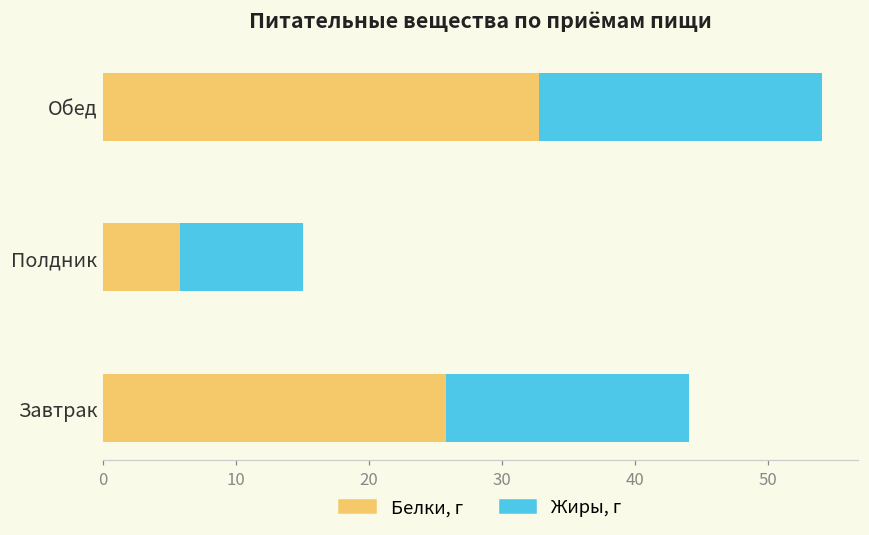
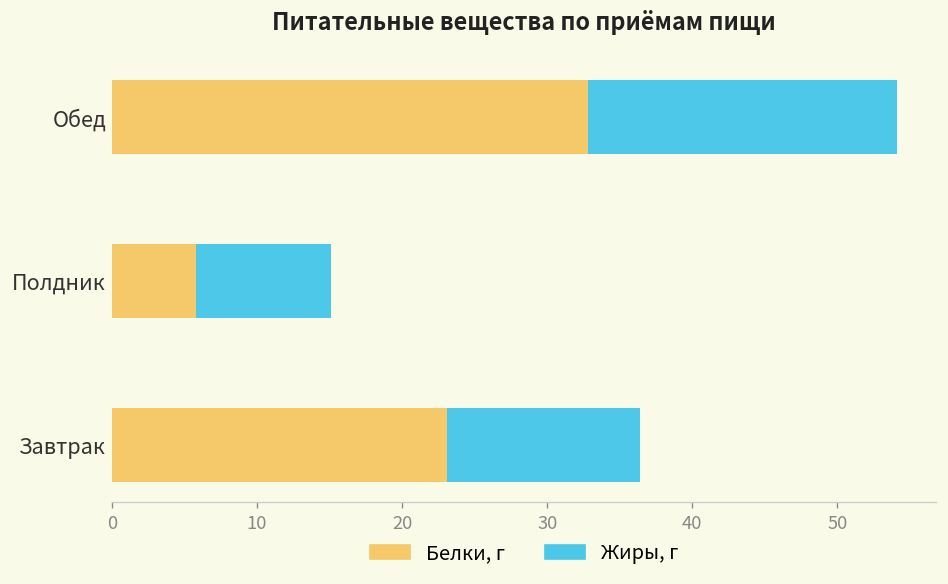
  {
    "Белки, г": {
      "Обед": 32.8,
      "Полдник": 5.8,
-     "Завтрак": 25.8
+     "Завтрак": 23.1
    },
    "Жиры, г": {
      "Обед": 21.3,
      "Полдник": 9.3,
-     "Завтрак": 18.3
+     "Завтрак": 13.3
    }
  }
